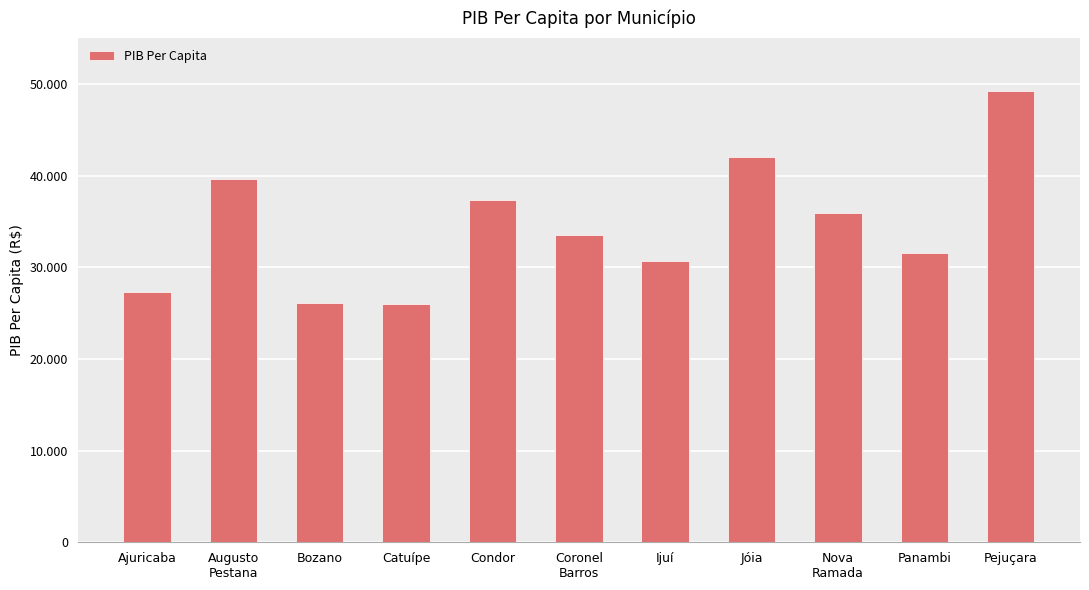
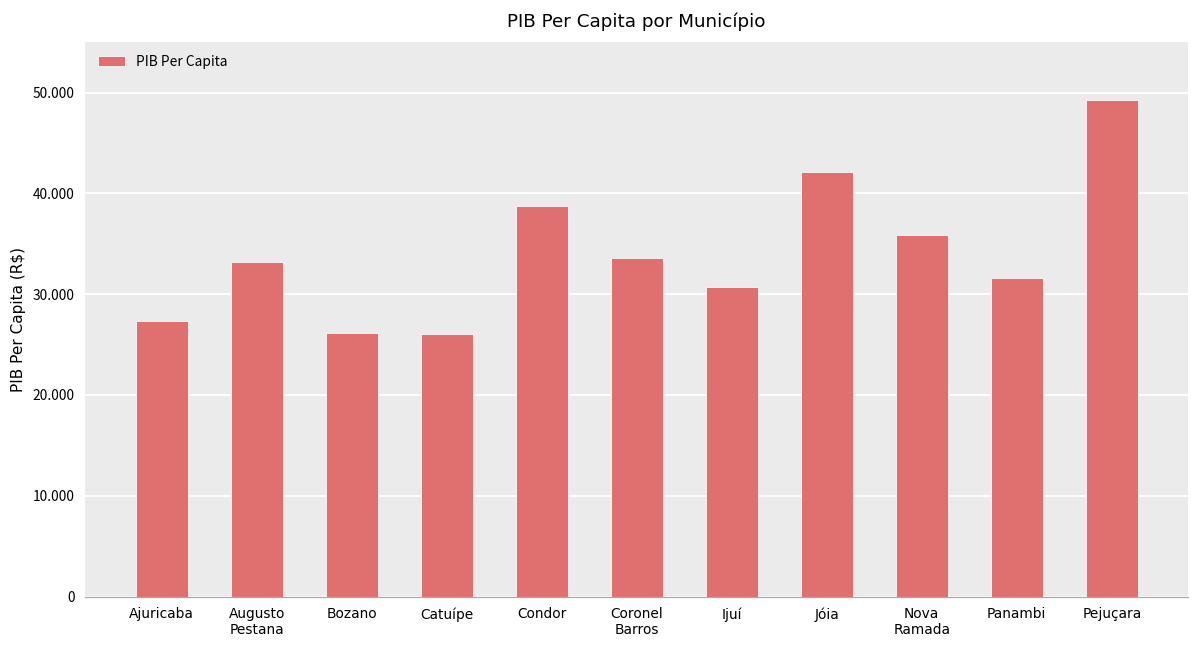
  {
    "Ajuricaba": 27,
-   "Augusto Pestana": 40,
+   "Augusto Pestana": 33,
    "Bozano": 26,
    "Catuípe": 26,
-   "Condor": 37,
+   "Condor": 39,
    "Coronel Barros": 34,
    "Ijuí": 31,
    "Jóia": 42,
    "Nova Ramada": 36,
    "Panambi": 32,
    "Pejuçara": 49
  }
